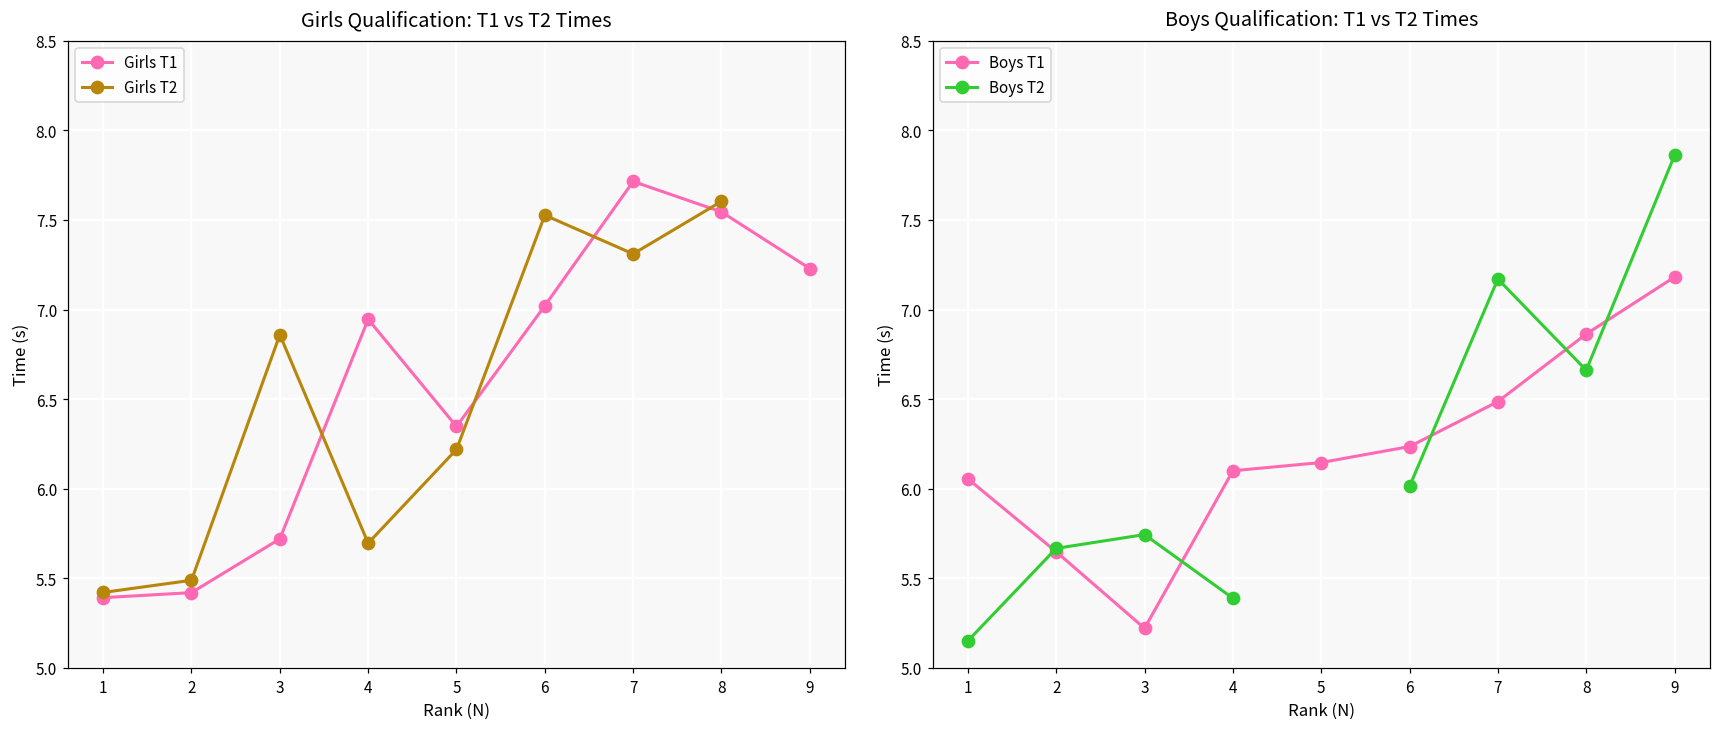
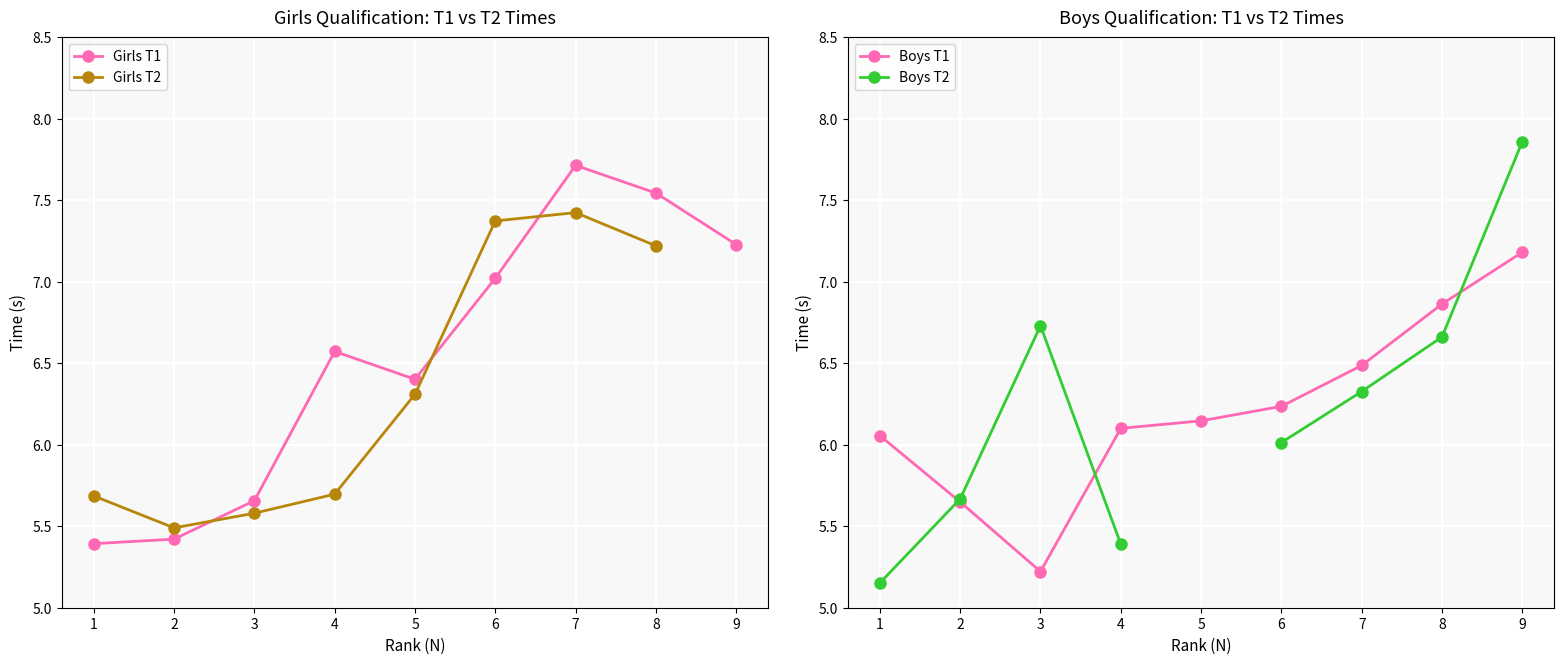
  {
    "Girls Qualification: T1 vs T2 Times": {
      "Girls T1": {
        "1": 5.39,
        "2": 5.42,
-       "3": 5.72,
-       "4": 6.95,
-       "5": 6.35,
+       "3": 5.66,
+       "4": 6.57,
+       "5": 6.40,
        "6": 7.02,
        "7": 7.72,
        "8": 7.55,
        "9": 7.23
      },
      "Girls T2": {
-       "1": 5.42,
+       "1": 5.69,
        "2": 5.49,
-       "3": 6.86,
+       "3": 5.58,
        "4": 5.70,
-       "5": 6.22,
-       "6": 7.53,
-       "7": 7.31,
-       "8": 7.60
+       "5": 6.31,
+       "6": 7.37,
+       "7": 7.43,
+       "8": 7.22
      }
    },
    "Boys Qualification: T1 vs T2 Times": {
      "Boys T1": {
        "1": 6.06,
        "2": 5.65,
        "3": 5.22,
        "4": 6.10,
        "5": 6.15,
        "6": 6.24,
        "7": 6.49,
        "8": 6.86,
        "9": 7.18
      },
      "Boys T2": {
        "1": 5.15,
        "2": 5.67,
-       "3": 5.75,
+       "3": 6.73,
        "4": 5.39,
        "6": 6.01,
-       "7": 7.17,
+       "7": 6.33,
        "8": 6.66,
        "9": 7.86
      }
    }
  }
